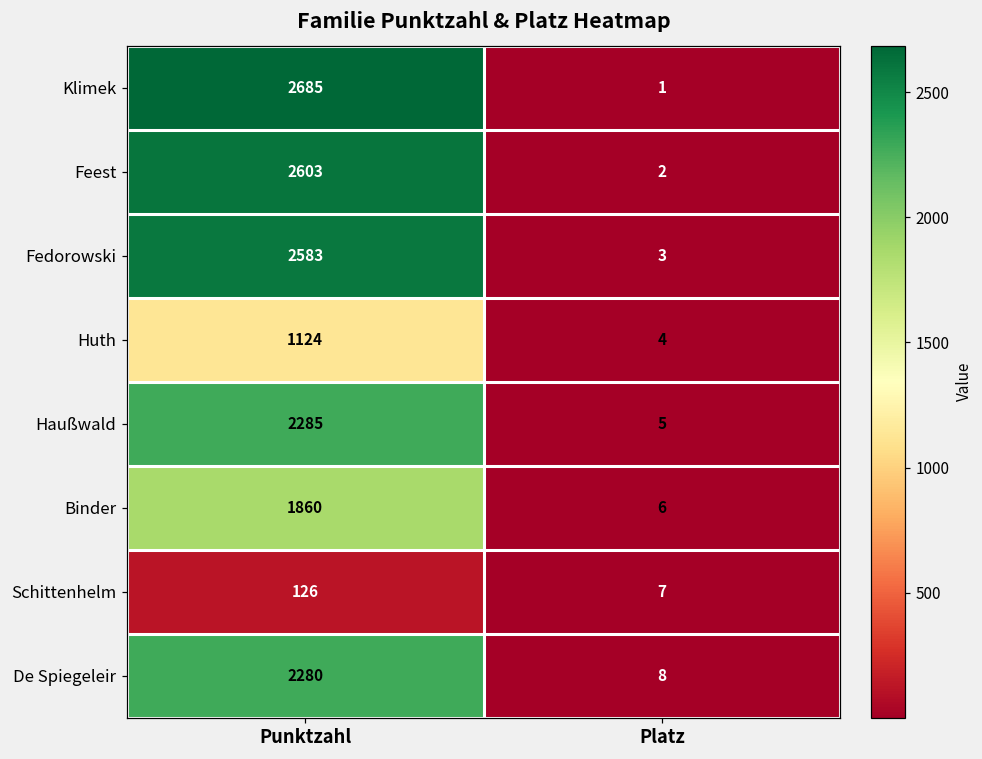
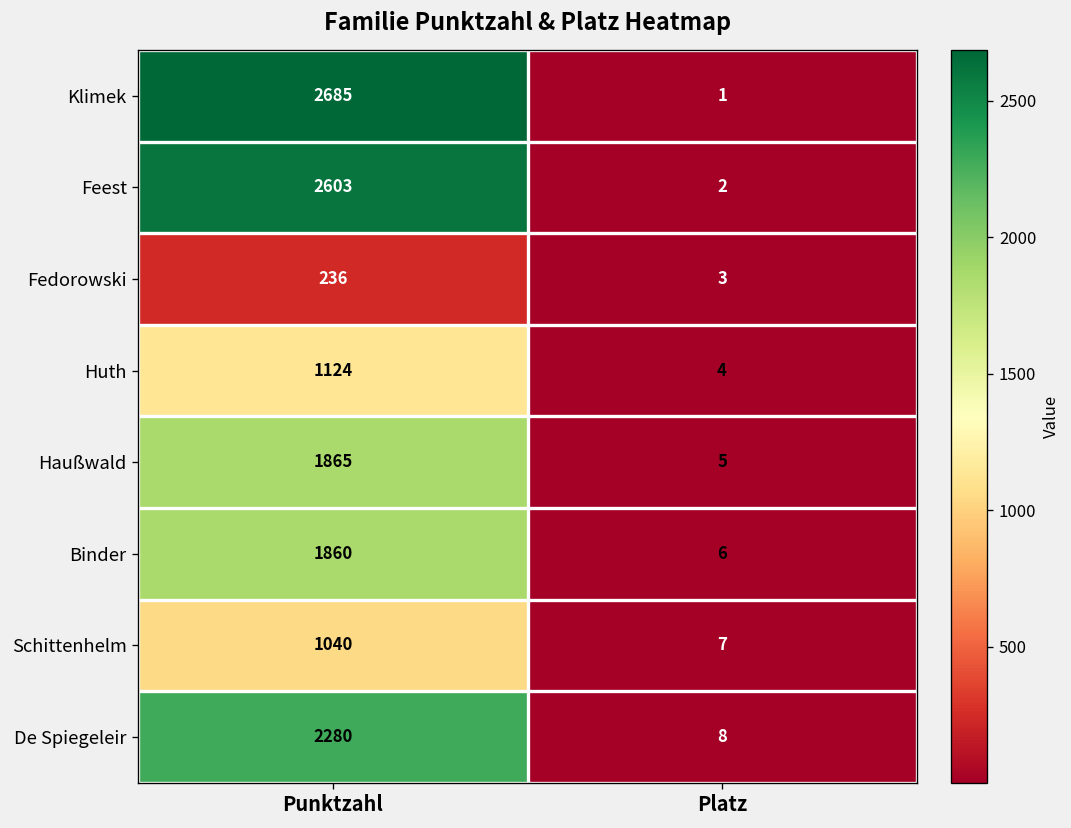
  {
    "Klimek": {
      "Punktzahl": 2685,
      "Platz": 1
    },
    "Feest": {
      "Punktzahl": 2603,
      "Platz": 2
    },
    "Fedorowski": {
-     "Punktzahl": 2583,
+     "Punktzahl": 236,
      "Platz": 3
    },
    "Huth": {
      "Punktzahl": 1124,
      "Platz": 4
    },
    "Haußwald": {
-     "Punktzahl": 2285,
+     "Punktzahl": 1865,
      "Platz": 5
    },
    "Binder": {
      "Punktzahl": 1860,
      "Platz": 6
    },
    "Schittenhelm": {
-     "Punktzahl": 126,
+     "Punktzahl": 1040,
      "Platz": 7
    },
    "De Spiegeleir": {
      "Punktzahl": 2280,
      "Platz": 8
    }
  }
